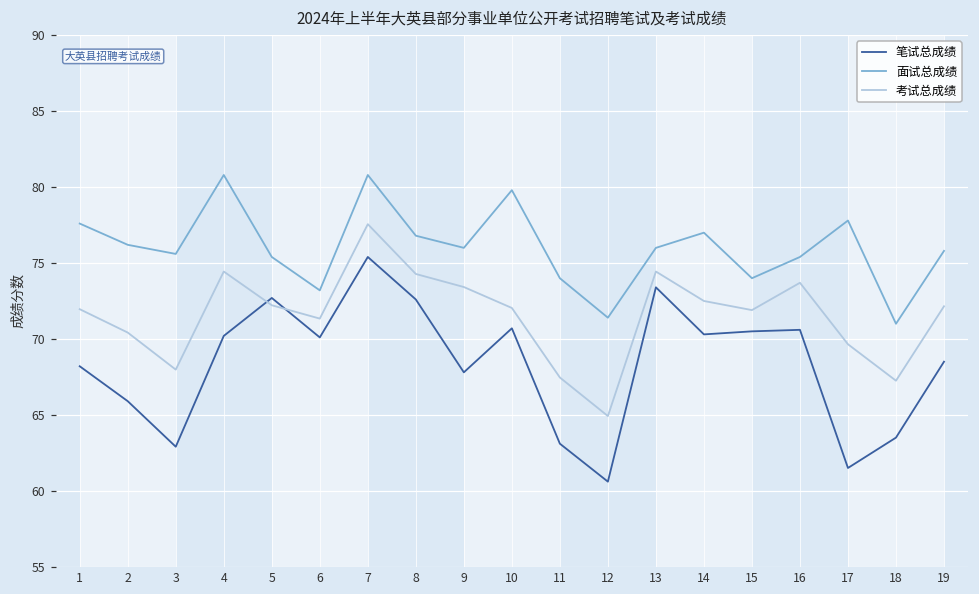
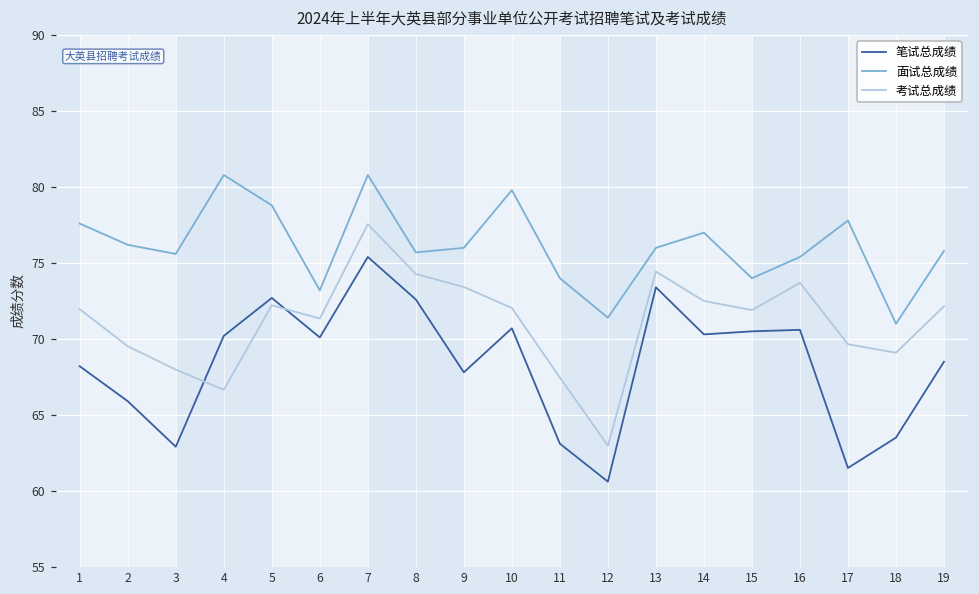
  {
    "笔试总成绩": {
      "1": 68.2,
      "2": 65.9,
      "3": 62.9,
      "4": 70.2,
      "5": 72.7,
      "6": 70.1,
      "7": 75.4,
      "8": 72.6,
      "9": 67.8,
      "10": 70.7,
      "11": 63.1,
      "12": 60.6,
      "13": 73.4,
      "14": 70.3,
      "15": 70.5,
      "16": 70.6,
      "17": 61.5,
      "18": 63.5,
      "19": 68.5
    },
    "面试总成绩": {
      "1": 77.6,
      "2": 76.2,
      "3": 75.6,
      "4": 80.8,
-     "5": 75.4,
+     "5": 78.8,
      "6": 73.2,
      "7": 80.8,
-     "8": 76.8,
+     "8": 75.7,
      "9": 76.0,
      "10": 79.8,
      "11": 74.0,
      "12": 71.4,
      "13": 76.0,
      "14": 77.0,
      "15": 74.0,
      "16": 75.4,
      "17": 77.8,
      "18": 71.0,
      "19": 75.8
    },
    "考试总成绩": {
      "1": 72.0,
-     "2": 70.4,
+     "2": 69.5,
      "3": 68.0,
-     "4": 74.4,
+     "4": 66.7,
      "5": 72.2,
      "6": 71.3,
      "7": 77.6,
      "8": 74.3,
      "9": 73.4,
      "10": 72.0,
      "11": 67.5,
-     "12": 64.9,
+     "12": 63.0,
      "13": 74.4,
      "14": 72.5,
      "15": 71.9,
      "16": 73.7,
      "17": 69.7,
-     "18": 67.3,
+     "18": 69.1,
      "19": 72.2
    }
  }
